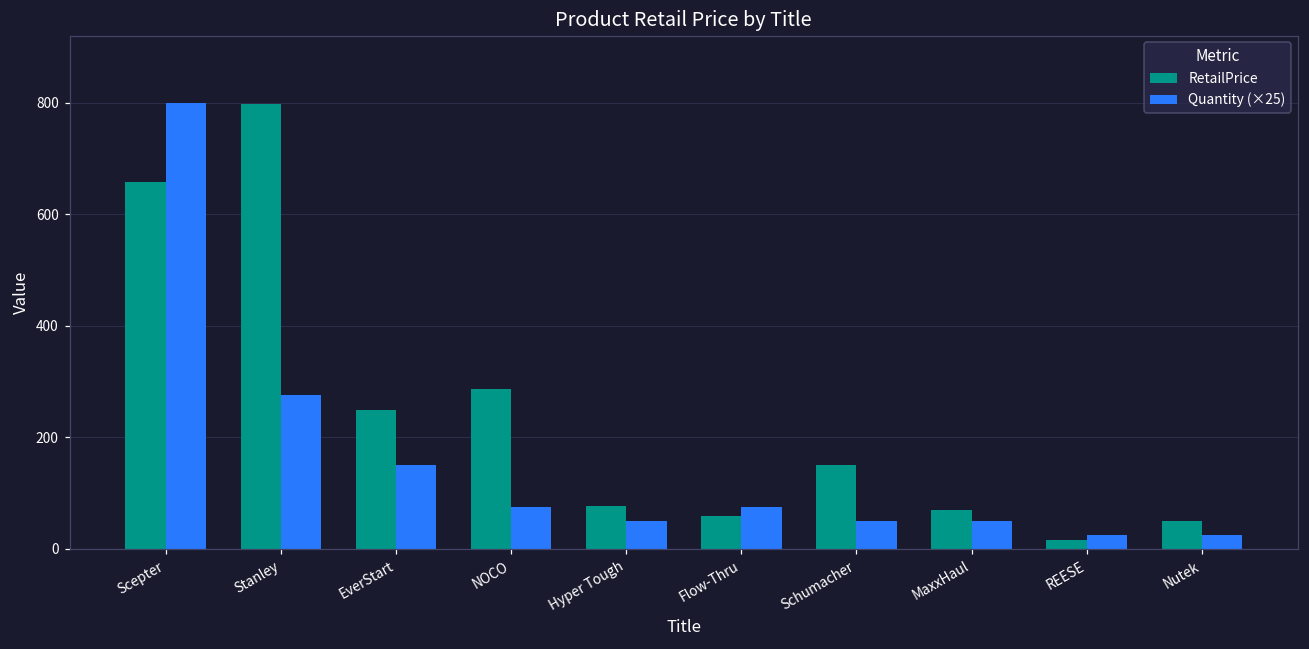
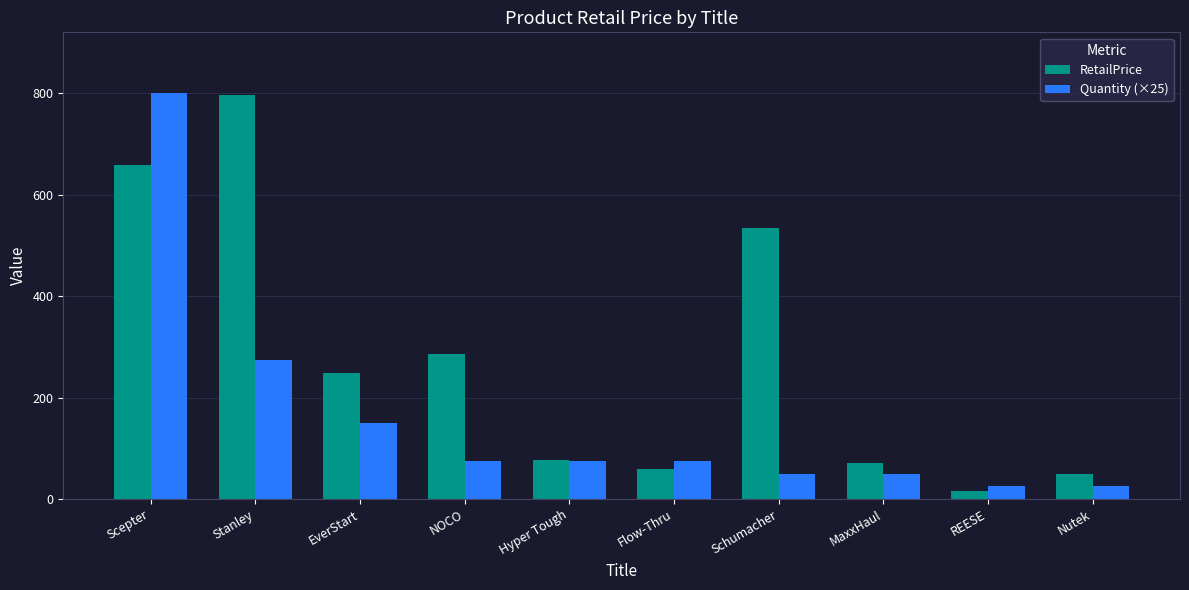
  {
    "RetailPrice": {
      "Scepter": 660,
      "Stanley": 800,
      "EverStart": 250,
      "NOCO": 290,
      "Hyper Tough": 80,
      "Flow-Thru": 60,
-     "Schumacher": 150,
+     "Schumacher": 540,
      "MaxxHaul": 70,
      "REESE": 20,
      "Nutek": 50
    },
    "Quantity (×25)": {
      "Scepter": 800,
      "Stanley": 280,
      "EverStart": 150,
      "NOCO": 80,
-     "Hyper Tough": 50,
+     "Hyper Tough": 80,
      "Flow-Thru": 80,
      "Schumacher": 50,
      "MaxxHaul": 50,
      "REESE": 30,
      "Nutek": 30
    }
  }
